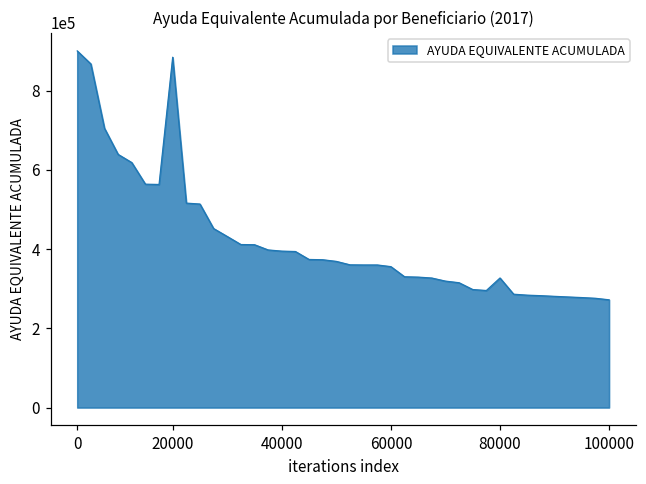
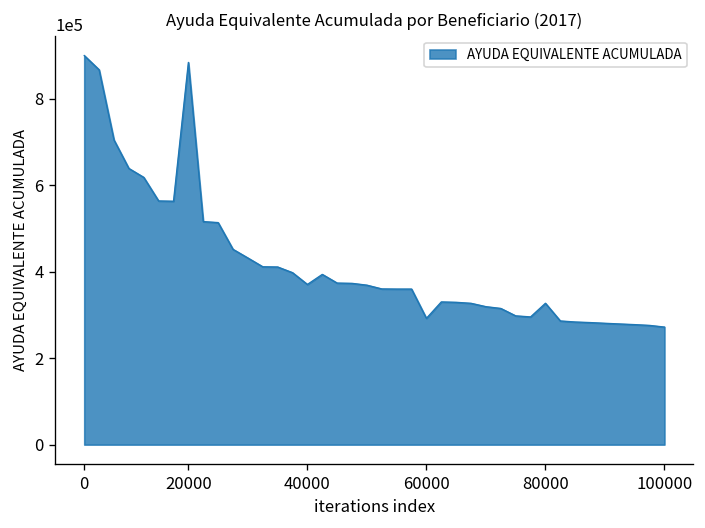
  {
    "0": 900000,
    "20000": 880000,
-   "40000": 390000,
-   "60000": 360000,
+   "40000": 370000,
+   "60000": 290000,
    "80000": 330000,
    "100000": 270000
  }
